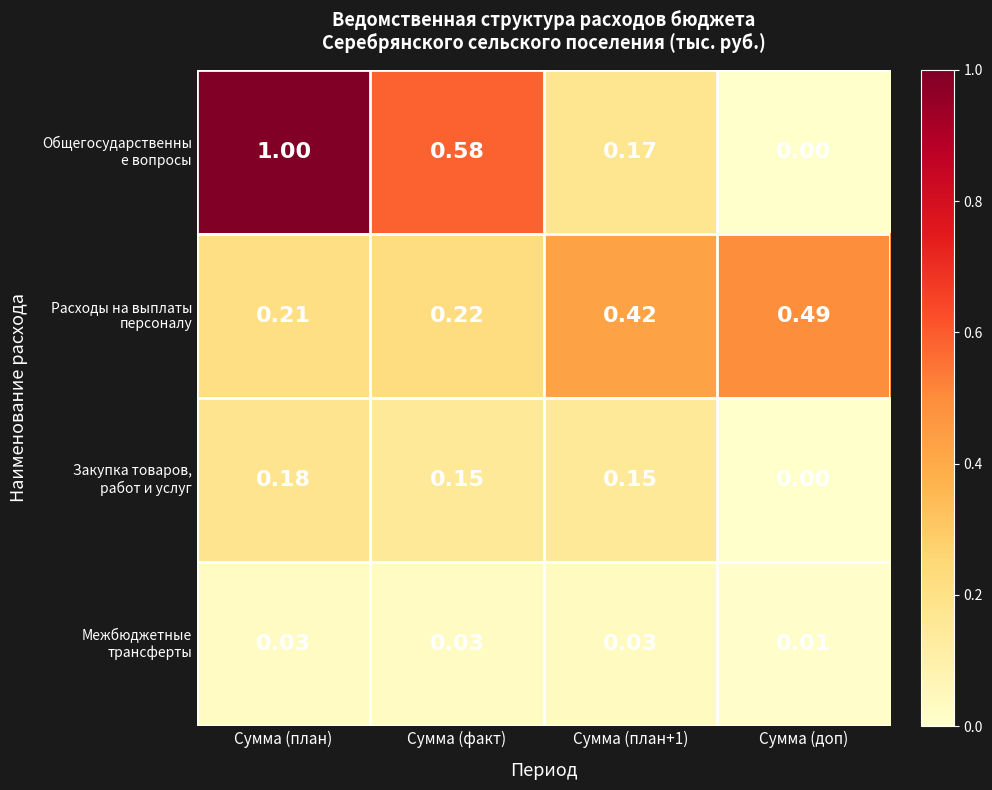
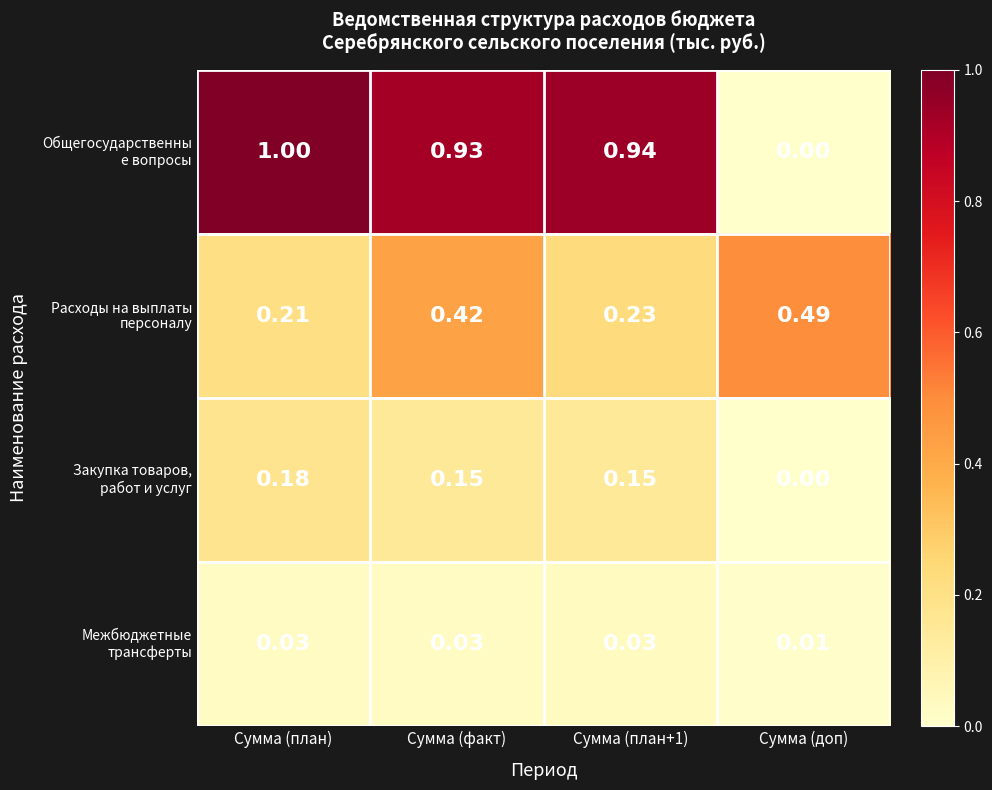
  {
    "Общегосударственны е вопросы": {
      "Сумма (план)": 1.00,
-     "Сумма (факт)": 0.58,
-     "Сумма (план+1)": 0.17,
+     "Сумма (факт)": 0.93,
+     "Сумма (план+1)": 0.94,
      "Сумма (доп)": 0.00
    },
    "Расходы на выплаты персоналу": {
      "Сумма (план)": 0.21,
-     "Сумма (факт)": 0.22,
-     "Сумма (план+1)": 0.42,
+     "Сумма (факт)": 0.42,
+     "Сумма (план+1)": 0.23,
      "Сумма (доп)": 0.49
    },
    "Закупка товаров, работ и услуг": {
      "Сумма (план)": 0.18,
      "Сумма (факт)": 0.15,
      "Сумма (план+1)": 0.15,
      "Сумма (доп)": 0.00
    },
    "Межбюджетные трансферты": {
      "Сумма (план)": 0.03,
      "Сумма (факт)": 0.03,
      "Сумма (план+1)": 0.03,
      "Сумма (доп)": 0.01
    }
  }
